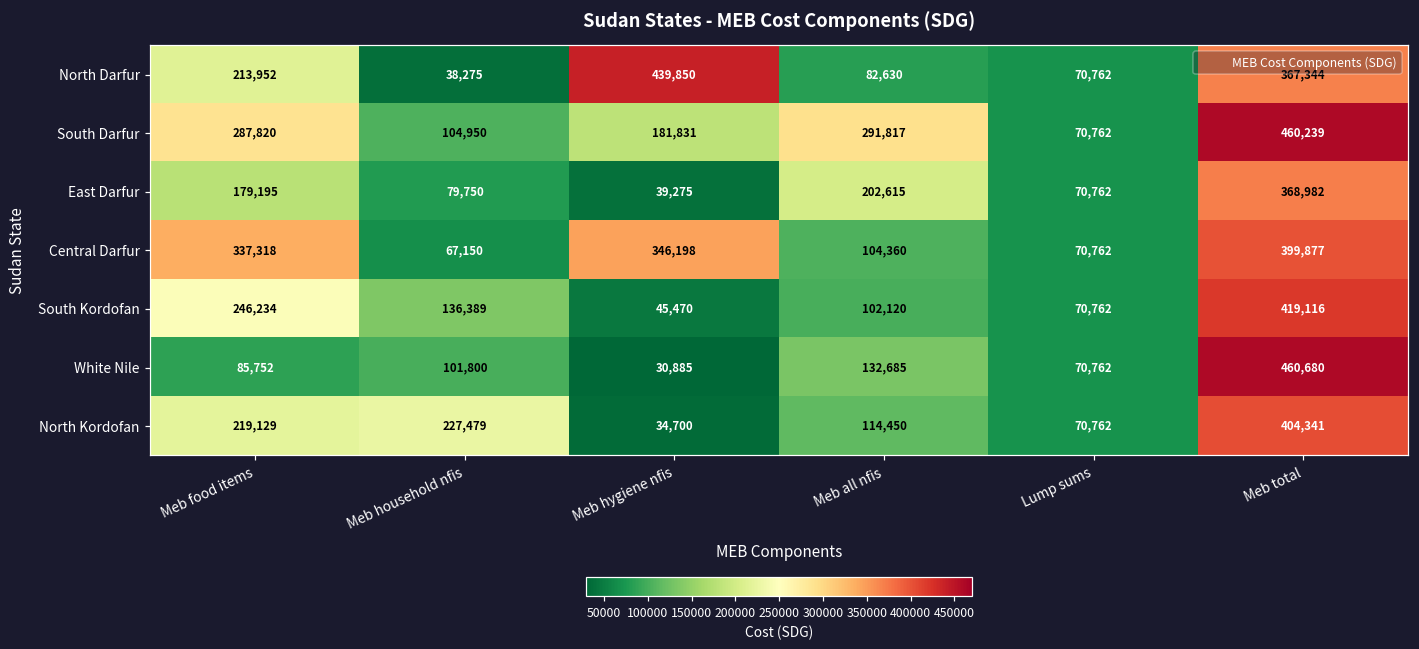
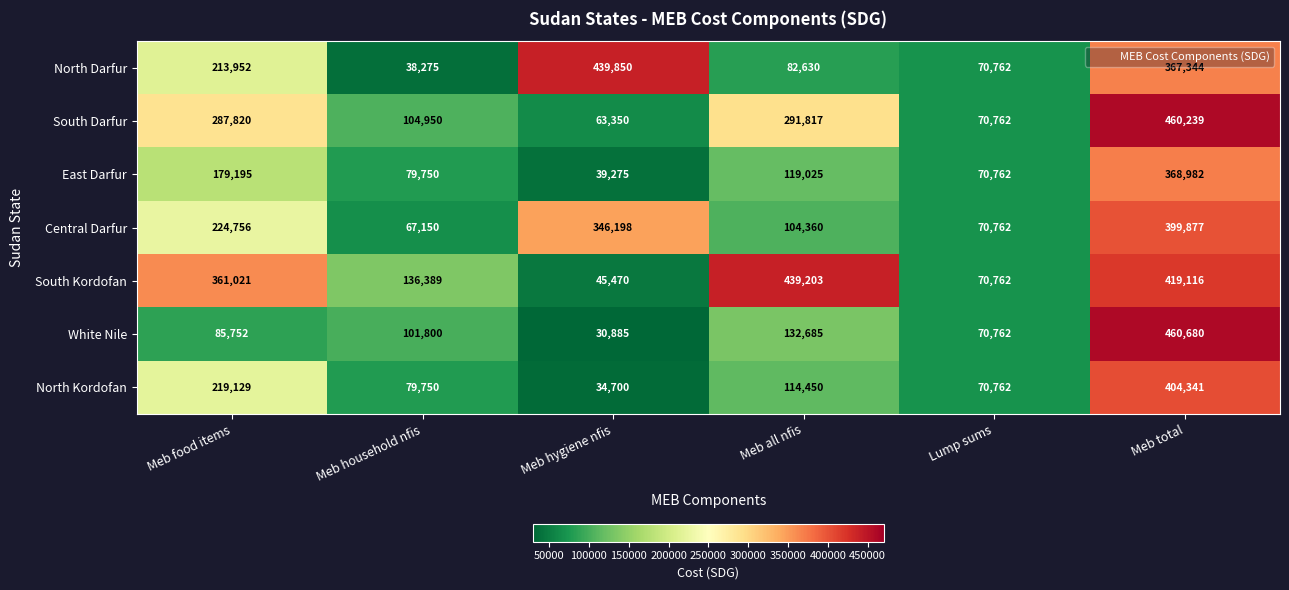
  {
    "North Darfur": {
      "Meb food items": "213,952",
      "Meb household nfis": "38,275",
      "Meb hygiene nfis": "439,850",
      "Meb all nfis": "82,630",
      "Lump sums": "70,762"
    },
    "South Darfur": {
      "Meb food items": "287,820",
      "Meb household nfis": "104,950",
-     "Meb hygiene nfis": "181,831",
+     "Meb hygiene nfis": "63,350",
      "Meb all nfis": "291,817",
      "Lump sums": "70,762",
      "Meb total": "460,239"
    },
    "East Darfur": {
      "Meb food items": "179,195",
      "Meb household nfis": "79,750",
      "Meb hygiene nfis": "39,275",
-     "Meb all nfis": "202,615",
+     "Meb all nfis": "119,025",
      "Lump sums": "70,762",
      "Meb total": "368,982"
    },
    "Central Darfur": {
-     "Meb food items": "337,318",
+     "Meb food items": "224,756",
      "Meb household nfis": "67,150",
      "Meb hygiene nfis": "346,198",
      "Meb all nfis": "104,360",
      "Lump sums": "70,762",
      "Meb total": "399,877"
    },
    "South Kordofan": {
-     "Meb food items": "246,234",
+     "Meb food items": "361,021",
      "Meb household nfis": "136,389",
      "Meb hygiene nfis": "45,470",
-     "Meb all nfis": "102,120",
+     "Meb all nfis": "439,203",
      "Lump sums": "70,762",
      "Meb total": "419,116"
    },
    "White Nile": {
      "Meb food items": "85,752",
      "Meb household nfis": "101,800",
      "Meb hygiene nfis": "30,885",
      "Meb all nfis": "132,685",
      "Lump sums": "70,762",
      "Meb total": "460,680"
    },
    "North Kordofan": {
      "Meb food items": "219,129",
-     "Meb household nfis": "227,479",
+     "Meb household nfis": "79,750",
      "Meb hygiene nfis": "34,700",
      "Meb all nfis": "114,450",
      "Lump sums": "70,762",
      "Meb total": "404,341"
    }
  }
